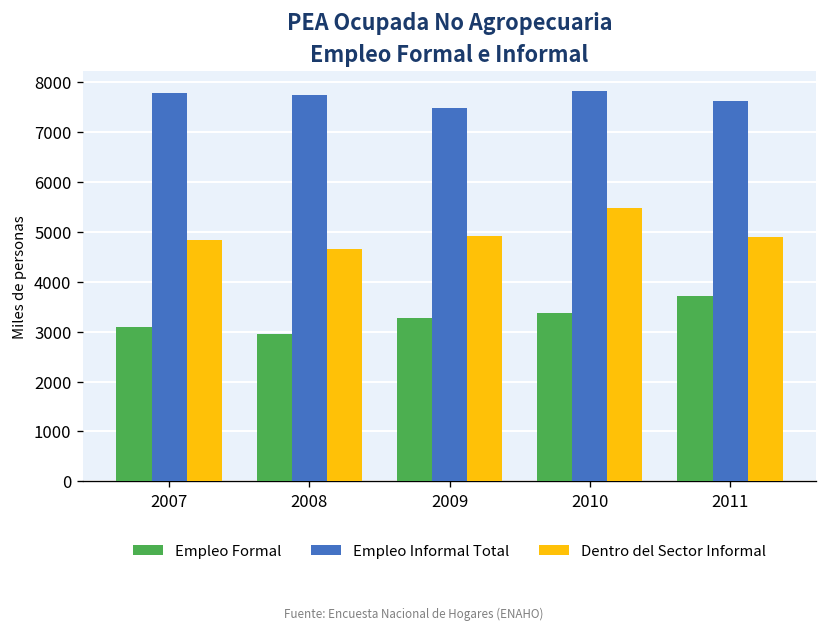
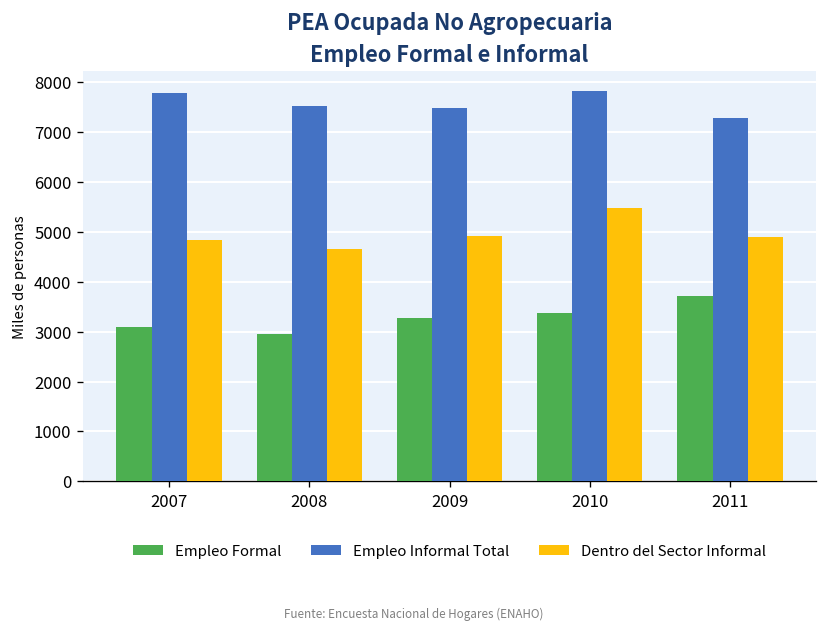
  {
    "Empleo Formal": {
      "2007": 3100,
      "2008": 3000,
      "2009": 3300,
      "2010": 3400,
      "2011": 3700
    },
    "Empleo Informal Total": {
      "2007": 7800,
-     "2008": 7700,
+     "2008": 7500,
      "2009": 7500,
      "2010": 7800,
-     "2011": 7600
+     "2011": 7300
    },
    "Dentro del Sector Informal": {
      "2007": 4800,
      "2008": 4700,
      "2009": 4900,
      "2010": 5500,
      "2011": 4900
    }
  }
